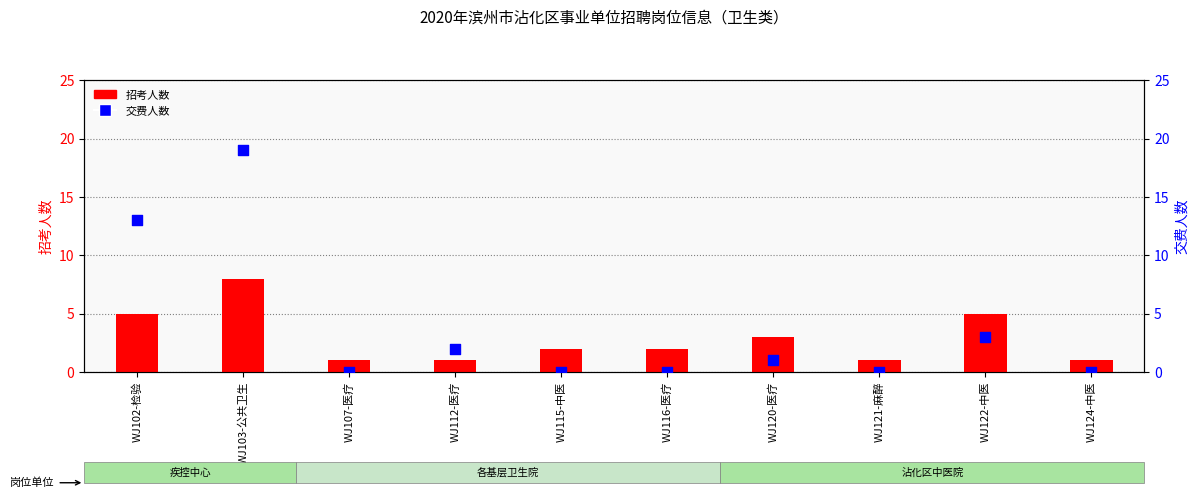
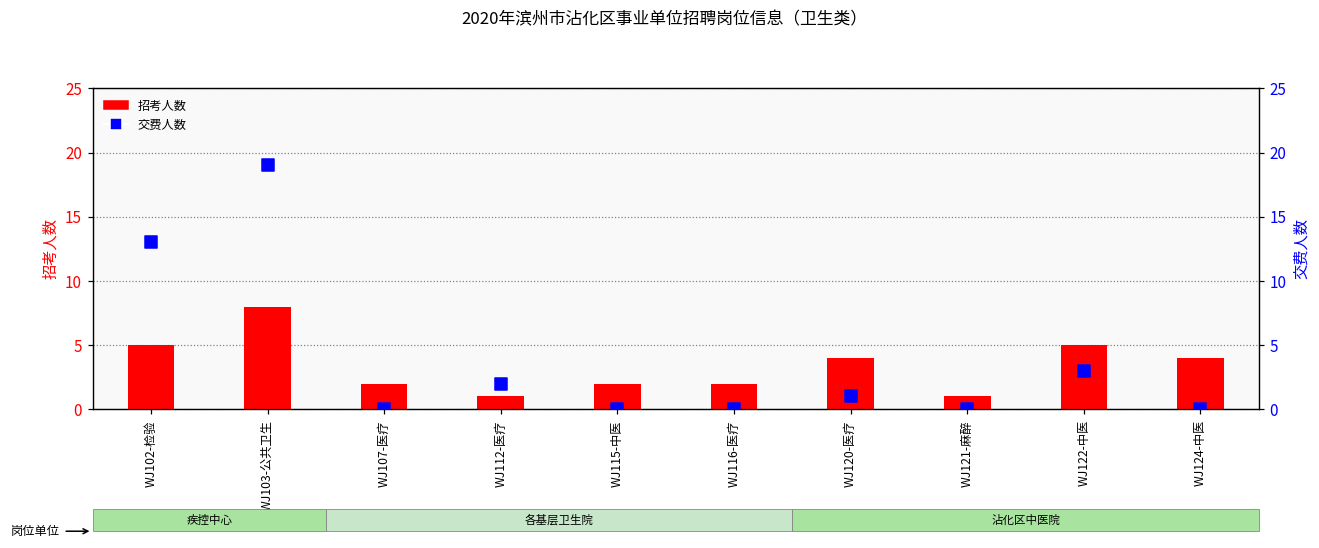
  {
    "招考人数": {
      "WJ102-检验": 5,
      "WJ103-公共卫生": 8,
-     "WJ107-医疗": 1,
+     "WJ107-医疗": 2,
      "WJ112-医疗": 1,
      "WJ115-中医": 2,
      "WJ116-医疗": 2,
-     "WJ120-医疗": 3,
+     "WJ120-医疗": 4,
      "WJ121-麻醉": 1,
      "WJ122-中医": 5,
-     "WJ124-中医": 1
+     "WJ124-中医": 4
    }
  }
